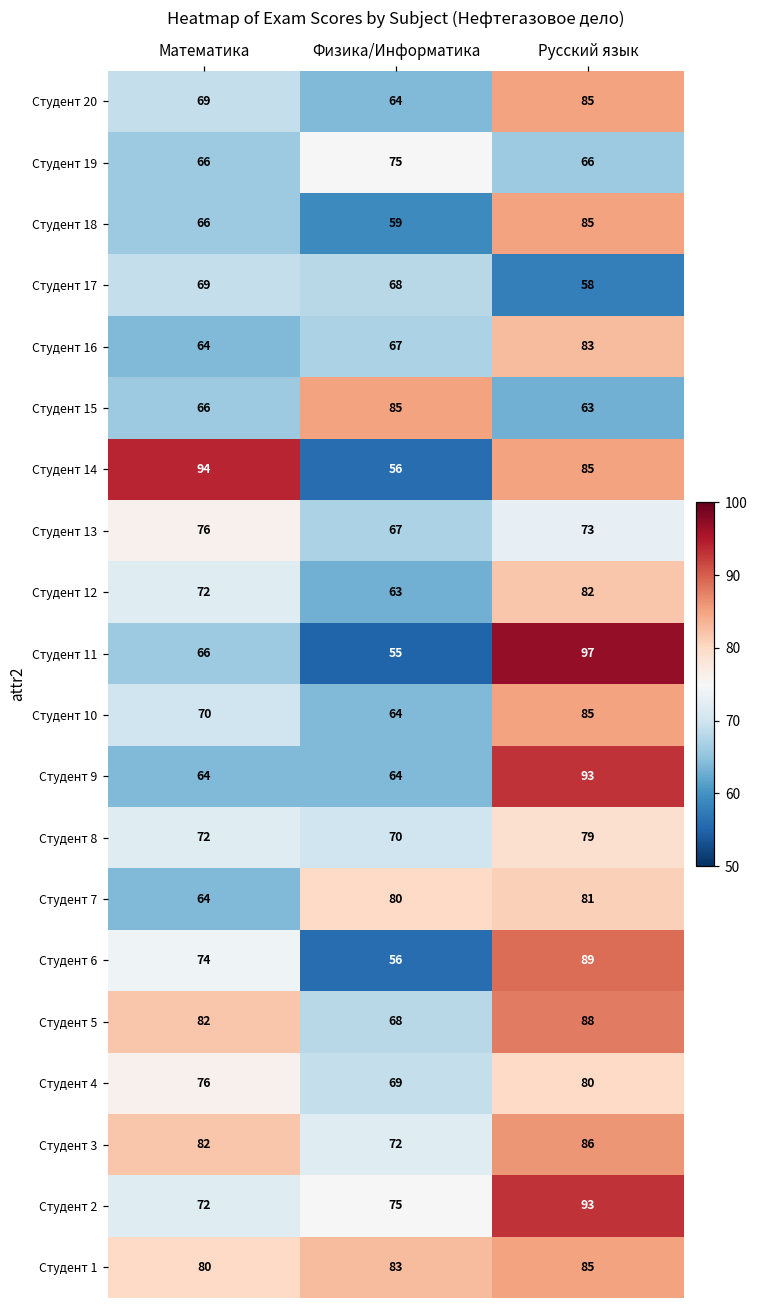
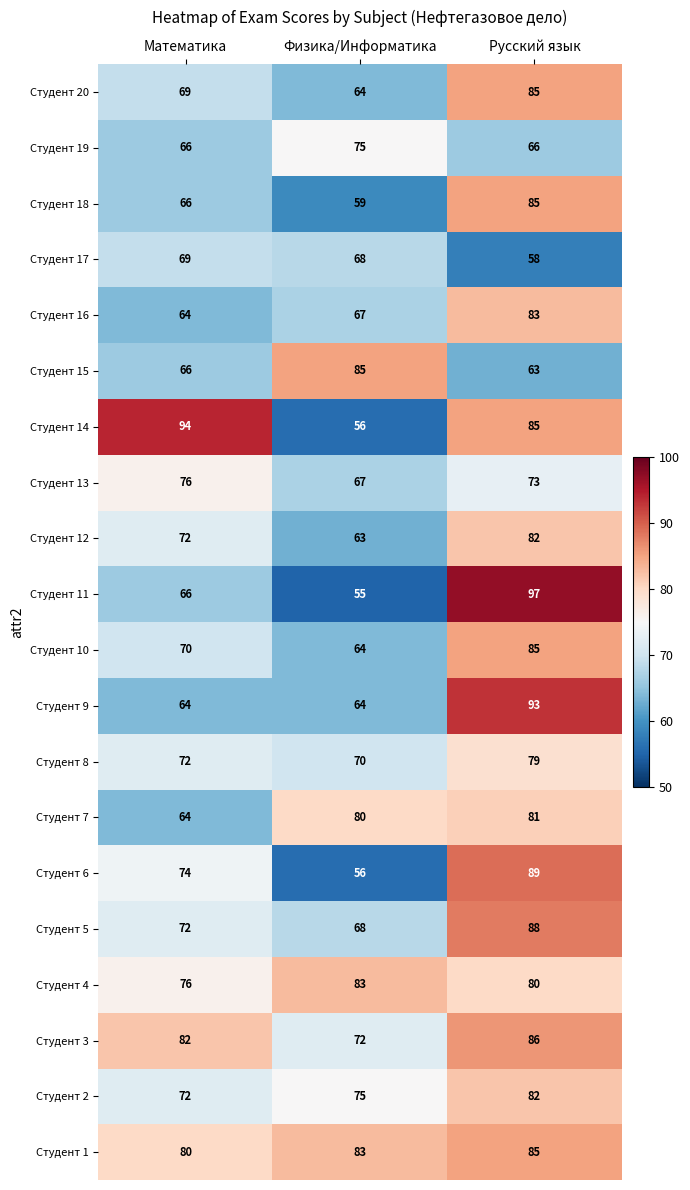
  {
    "Студент 20": {
      "Математика": 69,
      "Физика/Информатика": 64,
      "Русский язык": 85
    },
    "Студент 19": {
      "Математика": 66,
      "Физика/Информатика": 75,
      "Русский язык": 66
    },
    "Студент 18": {
      "Математика": 66,
      "Физика/Информатика": 59,
      "Русский язык": 85
    },
    "Студент 17": {
      "Математика": 69,
      "Физика/Информатика": 68,
      "Русский язык": 58
    },
    "Студент 16": {
      "Математика": 64,
      "Физика/Информатика": 67,
      "Русский язык": 83
    },
    "Студент 15": {
      "Математика": 66,
      "Физика/Информатика": 85,
      "Русский язык": 63
    },
    "Студент 14": {
      "Математика": 94,
      "Физика/Информатика": 56,
      "Русский язык": 85
    },
    "Студент 13": {
      "Математика": 76,
      "Физика/Информатика": 67,
      "Русский язык": 73
    },
    "Студент 12": {
      "Математика": 72,
      "Физика/Информатика": 63,
      "Русский язык": 82
    },
    "Студент 11": {
      "Математика": 66,
      "Физика/Информатика": 55,
      "Русский язык": 97
    },
    "Студент 10": {
      "Математика": 70,
      "Физика/Информатика": 64,
      "Русский язык": 85
    },
    "Студент 9": {
      "Математика": 64,
      "Физика/Информатика": 64,
      "Русский язык": 93
    },
    "Студент 8": {
      "Математика": 72,
      "Физика/Информатика": 70,
      "Русский язык": 79
    },
    "Студент 7": {
      "Математика": 64,
      "Физика/Информатика": 80,
      "Русский язык": 81
    },
    "Студент 6": {
      "Математика": 74,
      "Физика/Информатика": 56,
      "Русский язык": 89
    },
    "Студент 5": {
-     "Математика": 82,
+     "Математика": 72,
      "Физика/Информатика": 68,
      "Русский язык": 88
    },
    "Студент 4": {
      "Математика": 76,
-     "Физика/Информатика": 69,
+     "Физика/Информатика": 83,
      "Русский язык": 80
    },
    "Студент 3": {
      "Математика": 82,
      "Физика/Информатика": 72,
      "Русский язык": 86
    },
    "Студент 2": {
      "Математика": 72,
      "Физика/Информатика": 75,
-     "Русский язык": 93
+     "Русский язык": 82
    },
    "Студент 1": {
      "Математика": 80,
      "Физика/Информатика": 83,
      "Русский язык": 85
    }
  }
